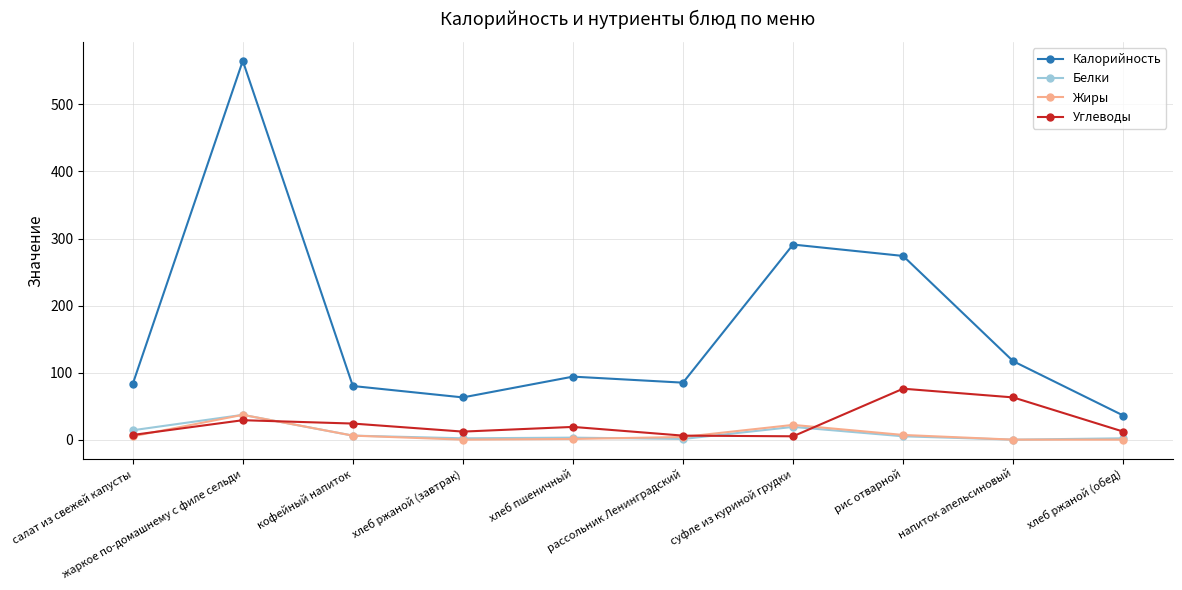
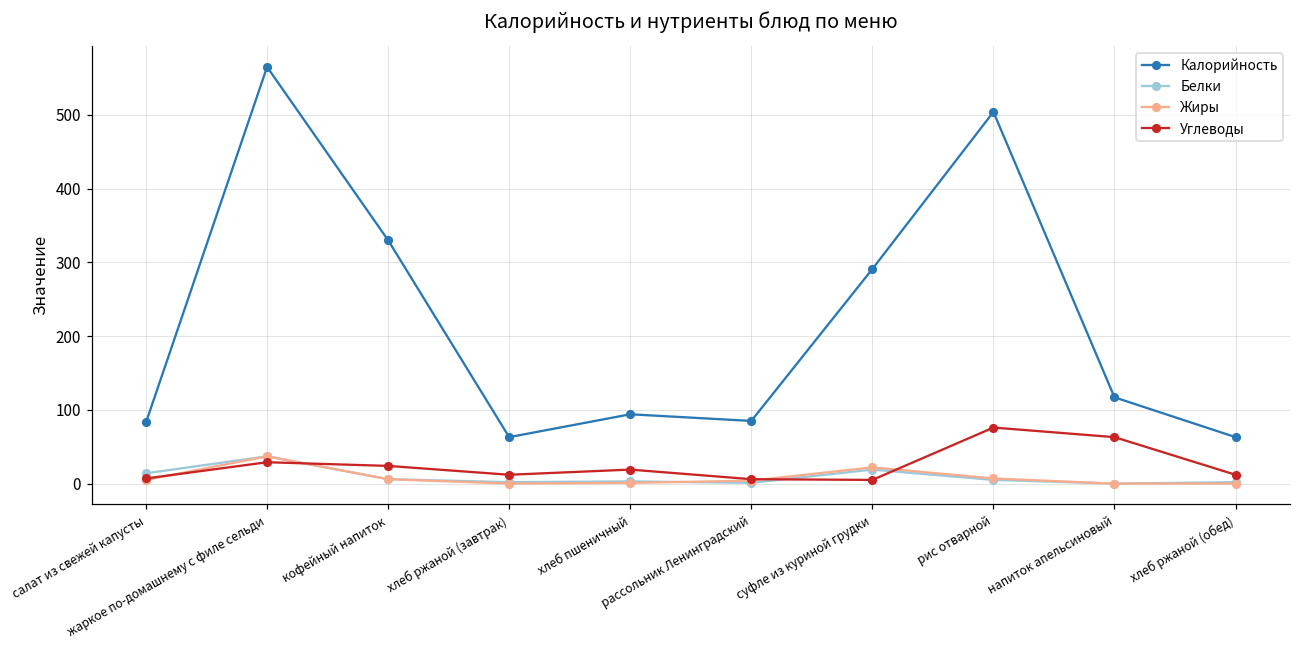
  {
    "Калорийность": {
      "салат из свежей капусты": 80,
      "жаркое по-домашнему с филе сельди": 570,
-     "кофейный напиток": 80,
+     "кофейный напиток": 330,
      "хлеб ржаной (завтрак)": 60,
      "хлеб пшеничный": 90,
      "рассольник Ленинградский": 90,
      "суфле из куриной грудки": 290,
-     "рис отварной": 270,
+     "рис отварной": 500,
      "напиток апельсиновый": 120,
-     "хлеб ржаной (обед)": 40
+     "хлеб ржаной (обед)": 60
    },
    "Белки": {
      "салат из свежей капусты": 10
    },
    "Углеводы": {
      "жаркое по-домашнему с филе сельди": 30,
      "кофейный напиток": 20,
      "хлеб ржаной (завтрак)": 10,
      "хлеб пшеничный": 20,
      "суфле из куриной грудки": 10,
      "рис отварной": 80,
      "напиток апельсиновый": 60,
      "хлеб ржаной (обед)": 10
    }
  }
